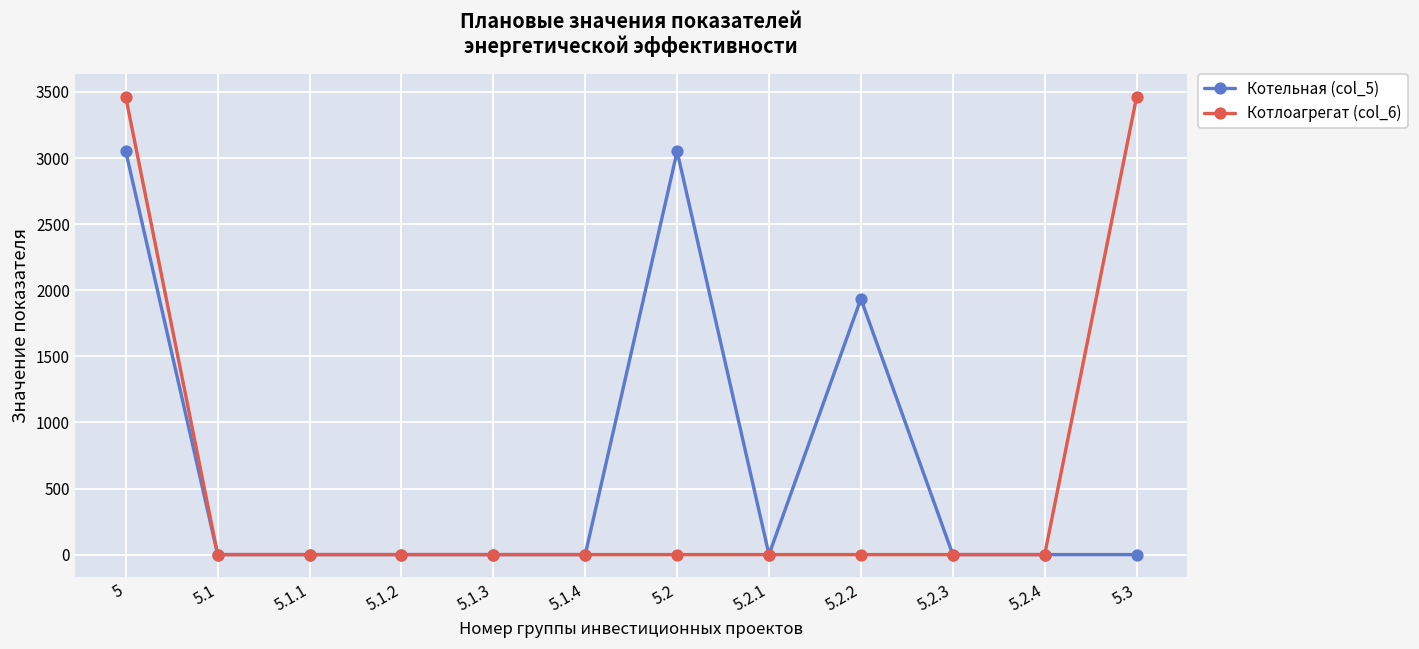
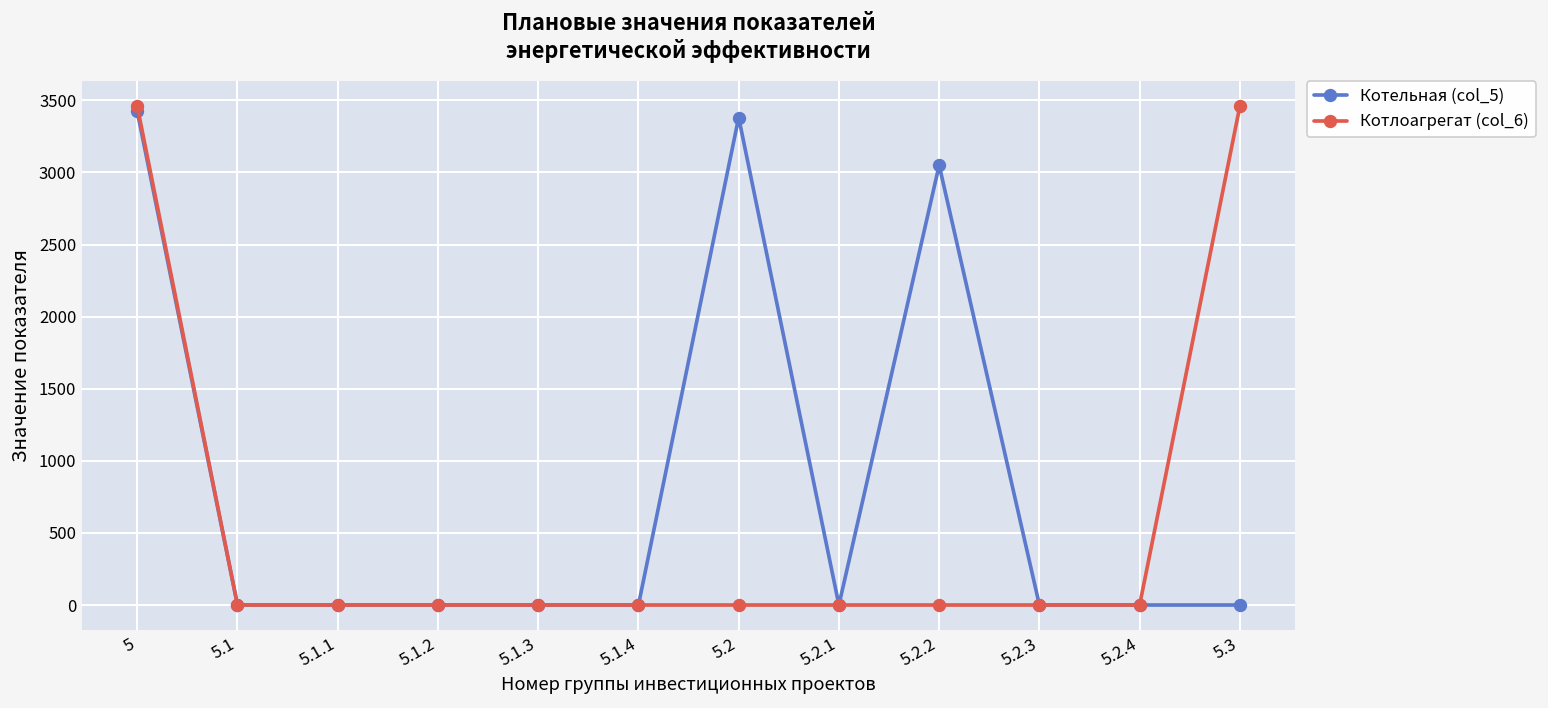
  {
    "Котельная (col_5)": {
-     "5": 3050,
-     "5.2": 3050,
-     "5.2.2": 1940,
+     "5": 3420,
+     "5.2": 3380,
+     "5.2.2": 3050,
      "5.3": 0
    },
    "Котлоагрегат (col_6)": {
      "5": 3460,
      "5.2": 0,
      "5.2.2": 0,
      "5.3": 3460
    }
  }
